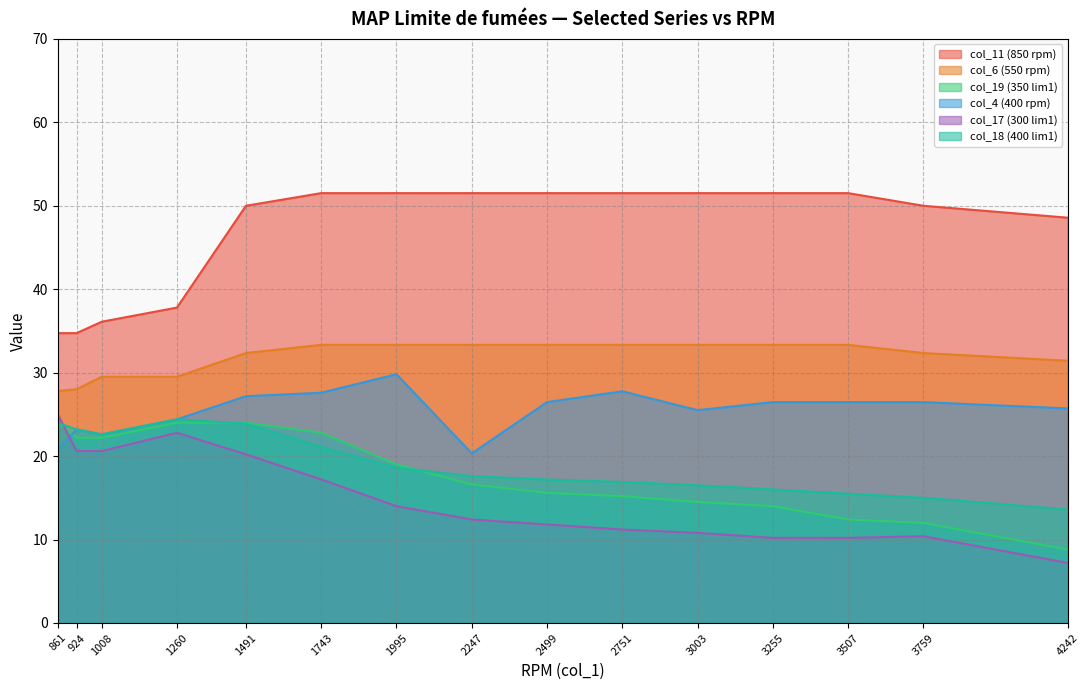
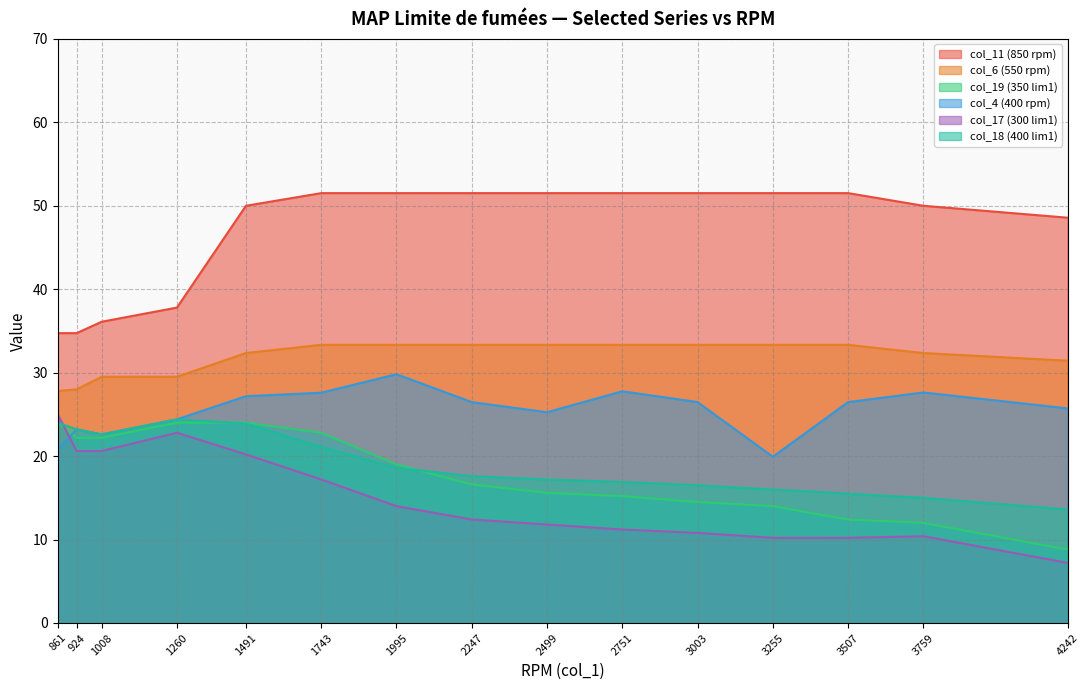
  {
    "col_4 (400 rpm)": {
      "861": 21,
      "1491": 27,
      "1743": 28,
      "1995": 30,
-     "2247": 20,
-     "2499": 26,
+     "2247": 26,
+     "2499": 25,
      "2751": 28,
-     "3003": 25.5,
-     "3255": 26,
+     "3003": 26.5,
+     "3255": 20,
      "3507": 26,
-     "3759": 26,
+     "3759": 28,
      "4242": 26
    },
    "col_17 (300 lim1)": {
      "861": 25,
      "924": 21,
      "1008": 21,
      "1260": 23,
      "1491": 20,
      "1743": 17,
      "1995": 14,
      "2247": 12,
      "2499": 12,
      "2751": 11,
      "3003": 11,
      "3255": 10,
      "3507": 10,
      "3759": 10,
      "4242": 7
    }
  }
